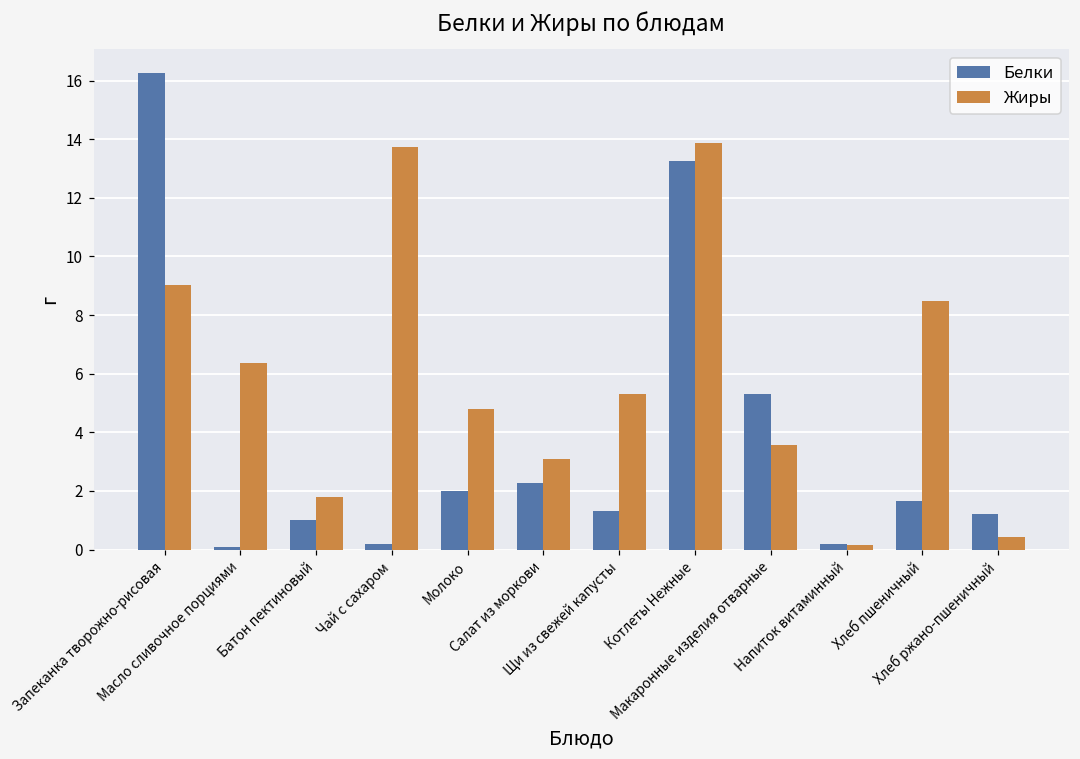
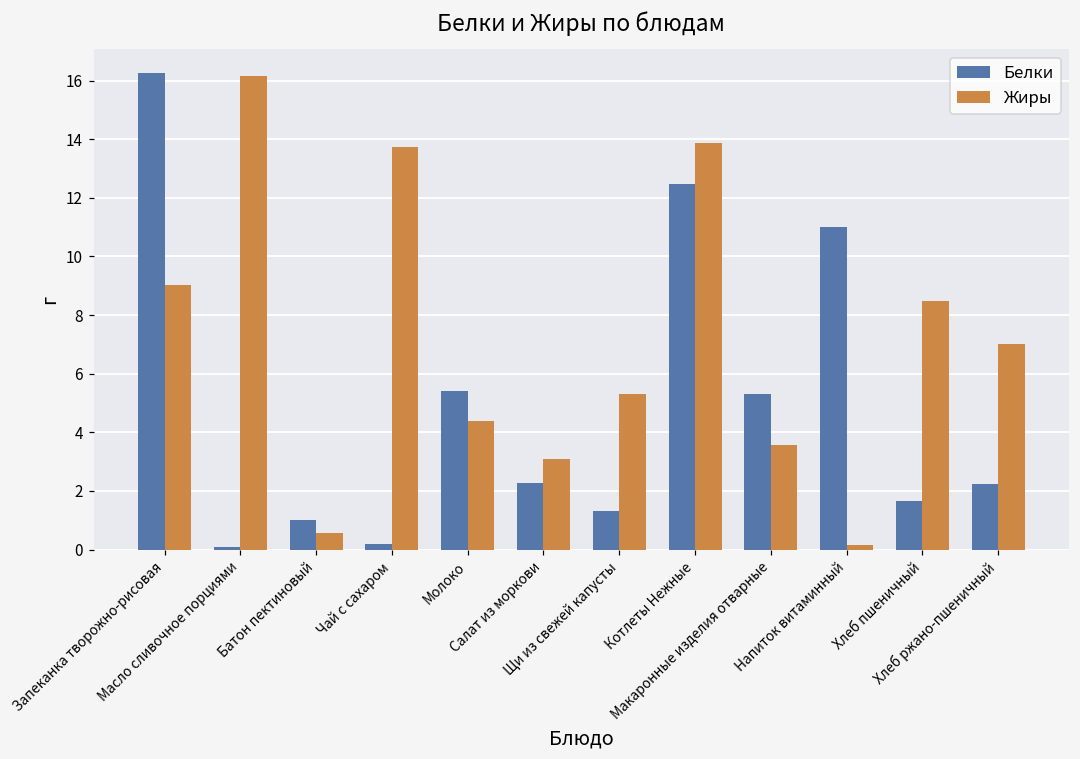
  {
    "Белки": {
      "Запеканка творожно-рисовая": 16.3,
      "Батон пектиновый": 1.0,
      "Чай с сахаром": 0.2,
-     "Молоко": 2.0,
+     "Молоко": 5.4,
      "Салат из моркови": 2.3,
      "Щи из свежей капусты": 1.3,
-     "Котлеты Нежные": 13.3,
+     "Котлеты Нежные": 12.5,
      "Макаронные изделия отварные": 5.3,
-     "Напиток витаминный": 0.2,
+     "Напиток витаминный": 11.0,
      "Хлеб пшеничный": 1.7,
-     "Хлеб ржано-пшеничный": 1.2
+     "Хлеб ржано-пшеничный": 2.2
    },
    "Жиры": {
      "Запеканка творожно-рисовая": 9.0,
-     "Масло сливочное порциями": 6.4,
-     "Батон пектиновый": 1.8,
+     "Масло сливочное порциями": 16.2,
+     "Батон пектиновый": 0.6,
      "Чай с сахаром": 13.7,
-     "Молоко": 4.8,
+     "Молоко": 4.4,
      "Салат из моркови": 3.1,
      "Щи из свежей капусты": 5.3,
      "Котлеты Нежные": 13.9,
      "Макаронные изделия отварные": 3.6,
      "Напиток витаминный": 0.2,
      "Хлеб пшеничный": 8.5,
-     "Хлеб ржано-пшеничный": 0.4
+     "Хлеб ржано-пшеничный": 7.0
    }
  }
